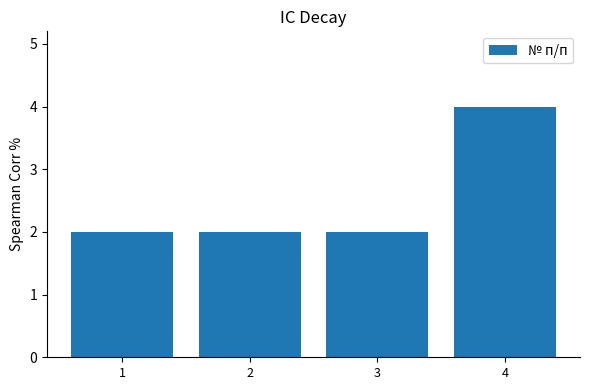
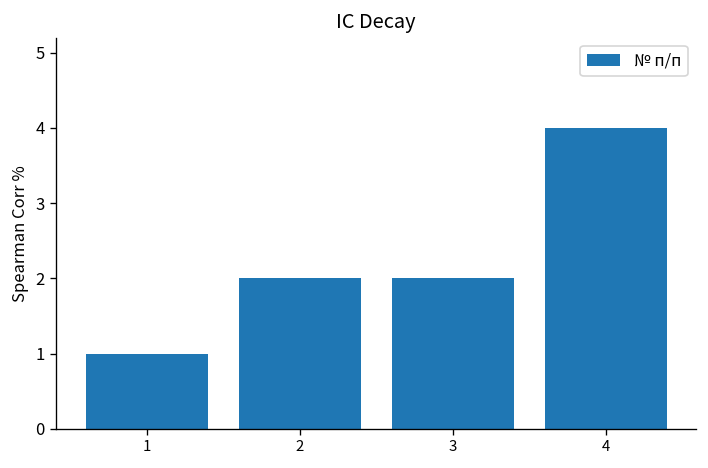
  {
-   "1": 2,
+   "1": 1,
    "2": 2,
    "3": 2,
    "4": 4
  }
